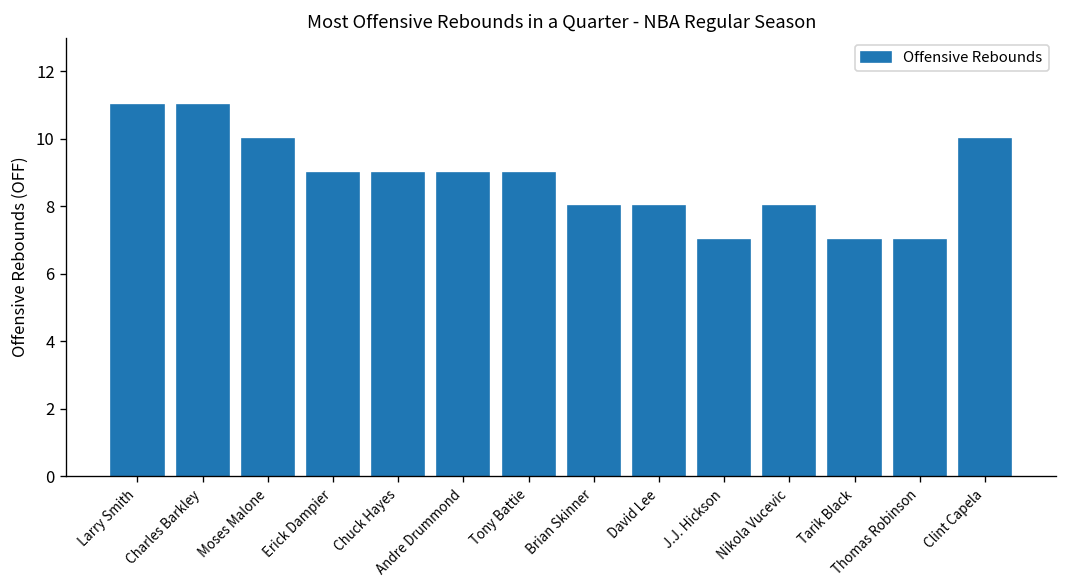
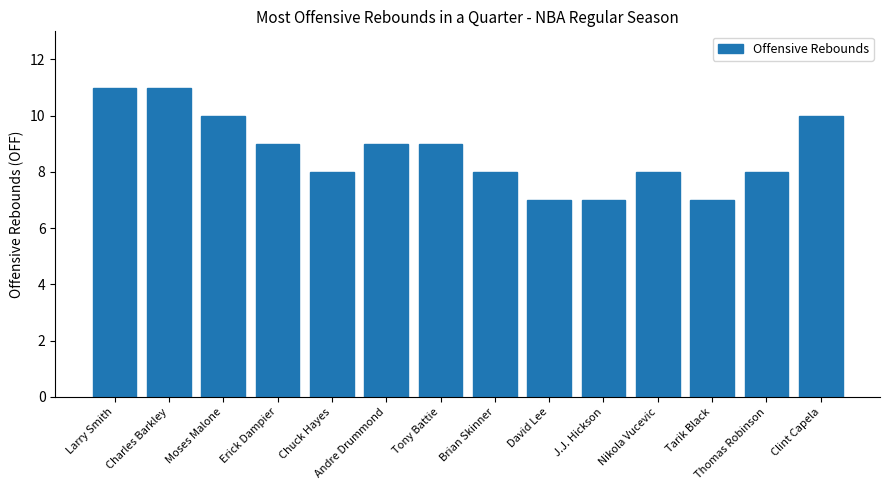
  {
    "Larry Smith": 11,
    "Charles Barkley": 11,
    "Moses Malone": 10,
    "Erick Dampier": 9,
-   "Chuck Hayes": 9,
+   "Chuck Hayes": 8,
    "Andre Drummond": 9,
    "Tony Battie": 9,
    "Brian Skinner": 8,
-   "David Lee": 8,
+   "David Lee": 7,
    "J.J. Hickson": 7,
    "Nikola Vucevic": 8,
    "Tarik Black": 7,
-   "Thomas Robinson": 7,
+   "Thomas Robinson": 8,
    "Clint Capela": 10
  }
